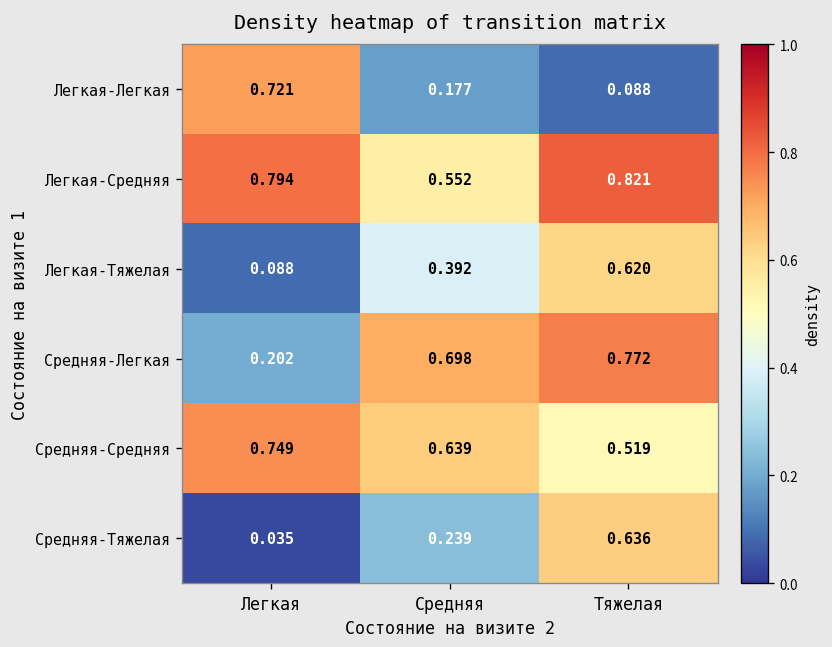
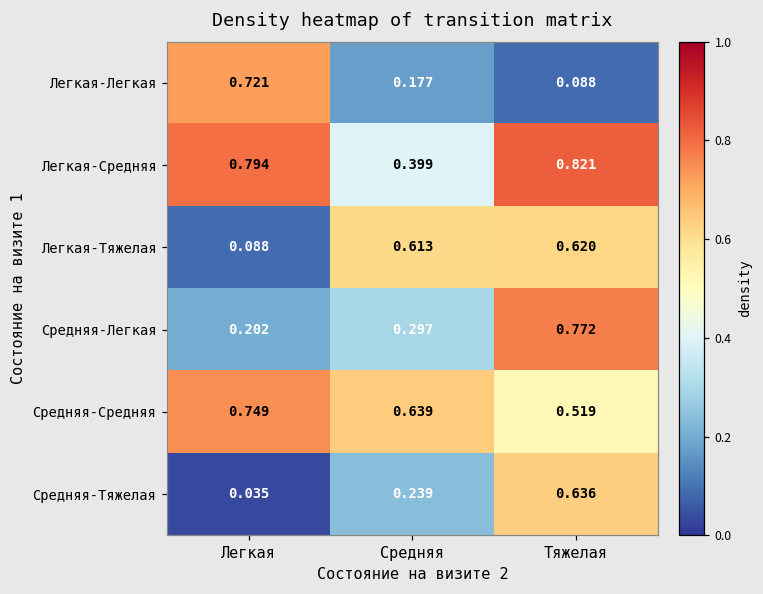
  {
    "Легкая-Легкая": {
      "Легкая": 0.721,
      "Средняя": 0.177,
      "Тяжелая": 0.088
    },
    "Легкая-Средняя": {
      "Легкая": 0.794,
-     "Средняя": 0.552,
+     "Средняя": 0.399,
      "Тяжелая": 0.821
    },
    "Легкая-Тяжелая": {
      "Легкая": 0.088,
-     "Средняя": 0.392,
+     "Средняя": 0.613,
      "Тяжелая": 0.620
    },
    "Средняя-Легкая": {
      "Легкая": 0.202,
-     "Средняя": 0.698,
+     "Средняя": 0.297,
      "Тяжелая": 0.772
    },
    "Средняя-Средняя": {
      "Легкая": 0.749,
      "Средняя": 0.639,
      "Тяжелая": 0.519
    },
    "Средняя-Тяжелая": {
      "Легкая": 0.035,
      "Средняя": 0.239,
      "Тяжелая": 0.636
    }
  }
